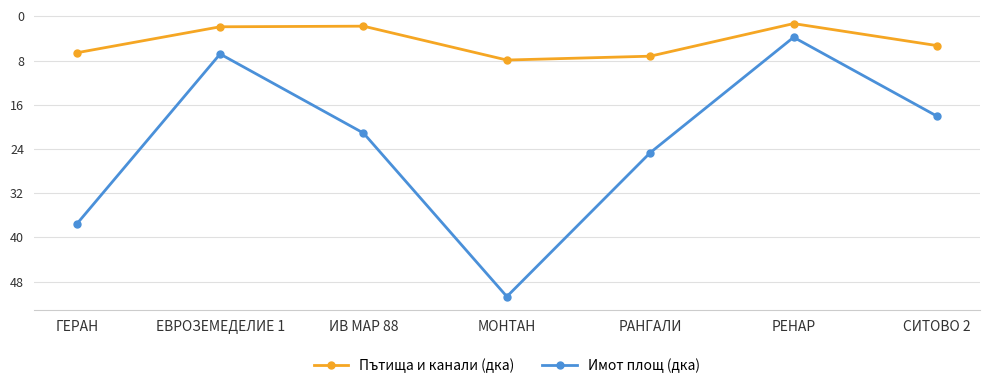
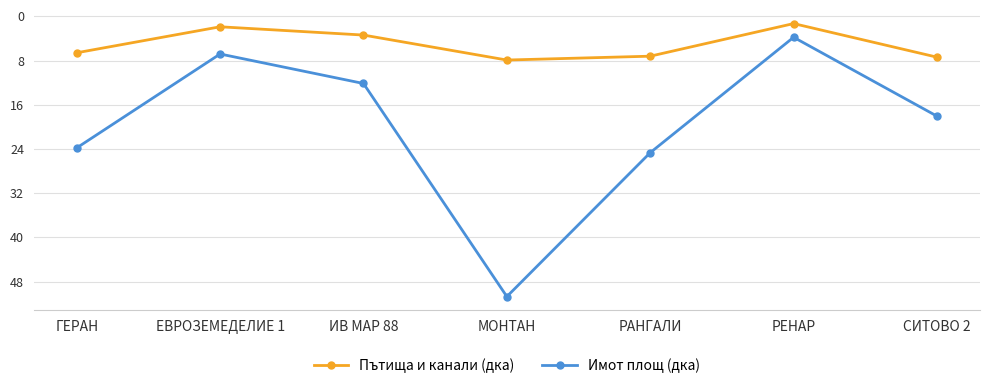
  {
    "Пътища и канали (дка)": {
      "ГЕРАН": 7,
      "ЕВРОЗЕМЕДЕЛИЕ 1": 2,
-     "ИВ МАР 88": 2,
+     "ИВ МАР 88": 3,
      "МОНТАН": 8,
      "РАНГАЛИ": 7,
      "РЕНАР": 1,
-     "СИТОВО 2": 5
+     "СИТОВО 2": 7
    },
    "Имот площ (дка)": {
-     "ГЕРАН": 38,
+     "ГЕРАН": 24,
      "ЕВРОЗЕМЕДЕЛИЕ 1": 7,
-     "ИВ МАР 88": 21,
+     "ИВ МАР 88": 12,
      "МОНТАН": 51,
      "РАНГАЛИ": 25,
      "РЕНАР": 4,
      "СИТОВО 2": 18
    }
  }
